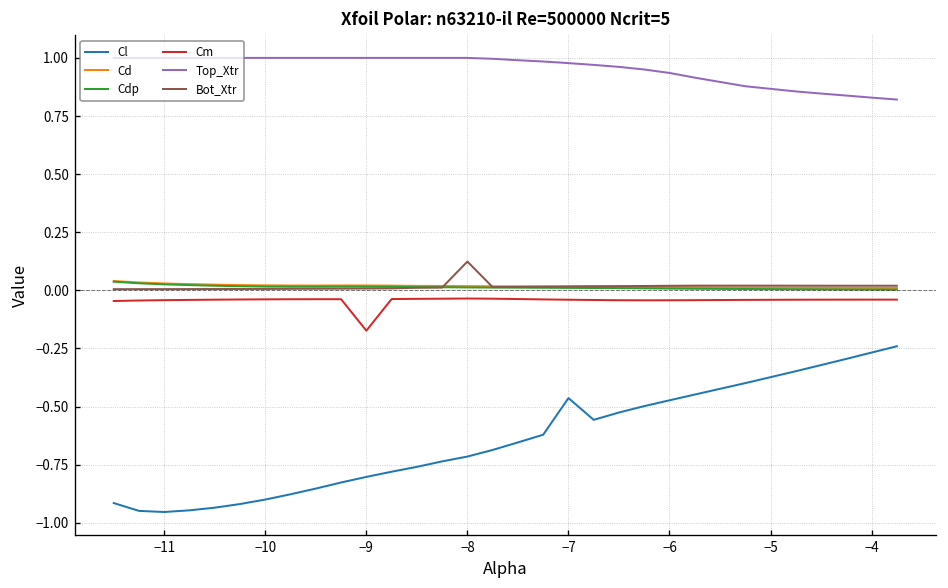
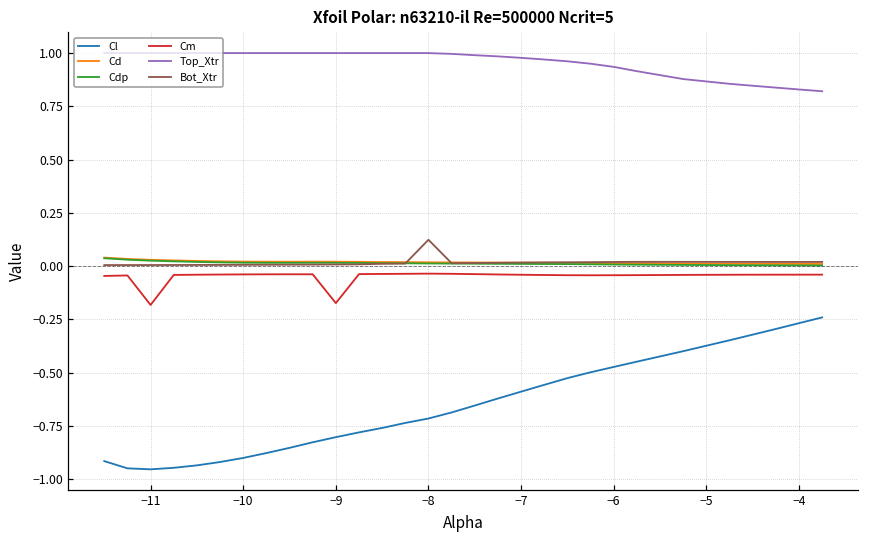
  {
    "Cl": {
      "−11": -0.95,
      "−10": -0.90,
      "−9": -0.80,
      "−8": -0.71,
-     "−7": -0.46,
+     "−7": -0.59,
      "−6": -0.47,
      "−4": -0.27
    },
    "Cm": {
-     "−11": -0.04,
+     "−11": -0.18,
      "−10": -0.04,
      "−9": -0.17,
      "−8": -0.04,
      "−7": -0.04,
      "−6": -0.04,
      "−4": -0.04
    },
    "Top_Xtr": {
      "−10": 1.00,
      "−9": 1.00,
      "−8": 1.00,
      "−7": 0.98,
      "−6": 0.94,
      "−4": 0.83
    },
    "Bot_Xtr": {
      "−11": 0.01,
      "−8": 0.12
    }
  }
